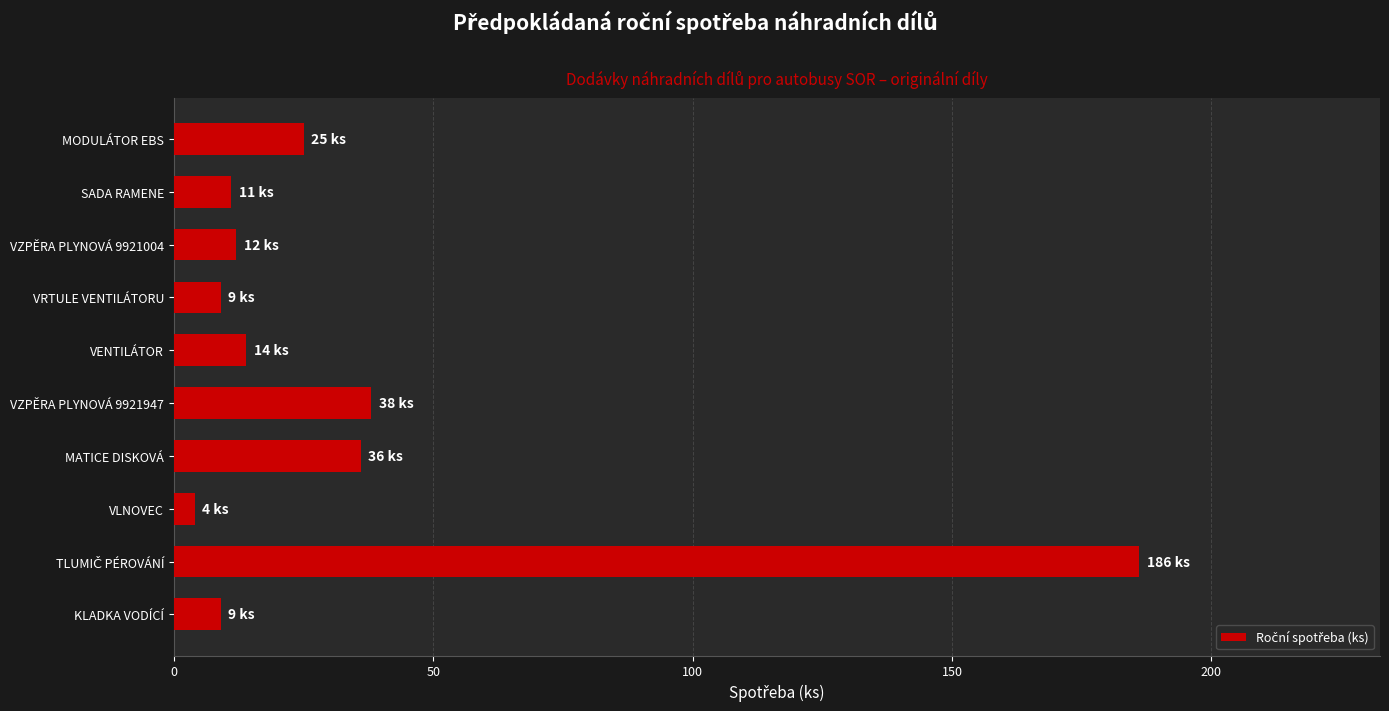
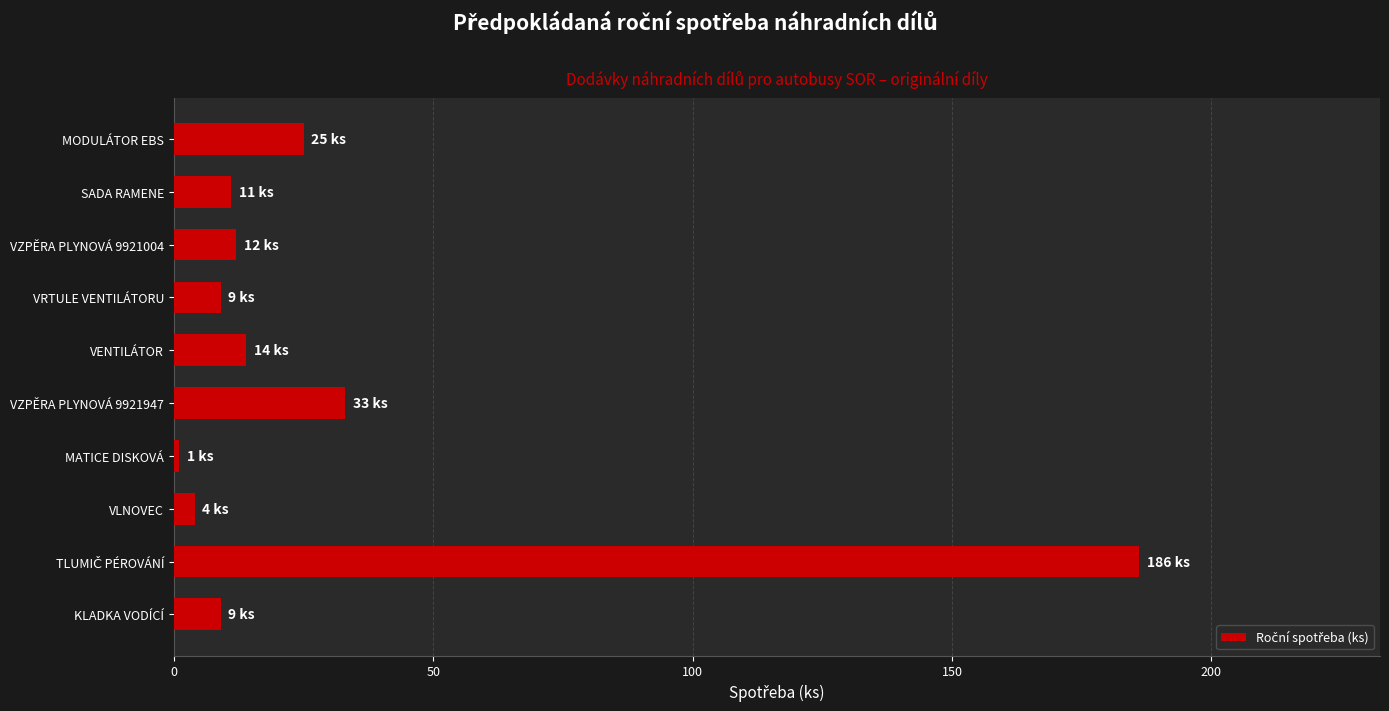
  {
    "MODULÁTOR EBS": 25,
    "SADA RAMENE": 11,
    "VZPĚRA PLYNOVÁ 9921004": 12,
    "VRTULE VENTILÁTORU": 9,
    "VENTILÁTOR": 14,
-   "VZPĚRA PLYNOVÁ 9921947": 38,
-   "MATICE DISKOVÁ": 36,
+   "VZPĚRA PLYNOVÁ 9921947": 33,
+   "MATICE DISKOVÁ": 1,
    "VLNOVEC": 4,
    "TLUMIČ PÉROVÁNÍ": 186,
    "KLADKA VODÍCÍ": 9
  }
